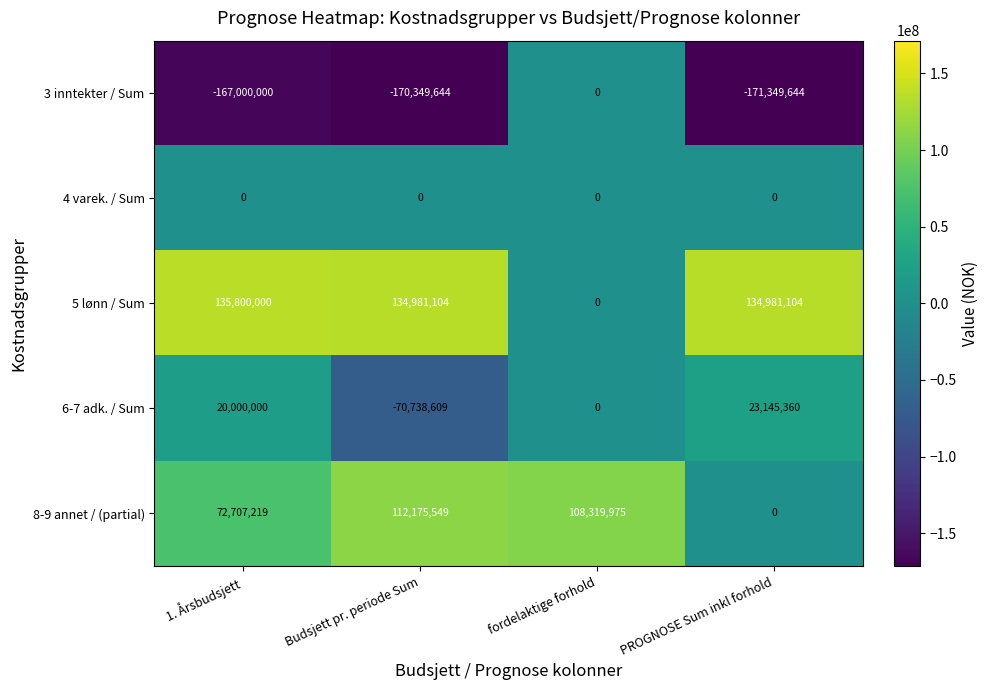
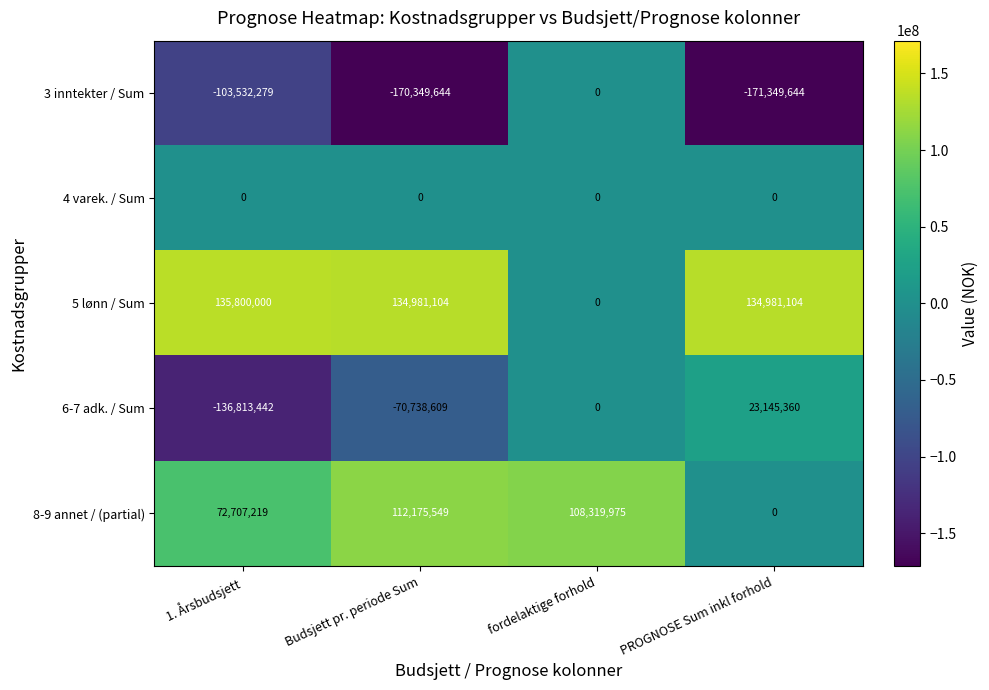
  {
    "3 inntekter / Sum": {
-     "1. Årsbudsjett": "-167,000,000",
+     "1. Årsbudsjett": "-103,532,279",
      "Budsjett pr. periode Sum": "-170,349,644",
      "fordelaktige forhold": "0",
      "PROGNOSE Sum inkl forhold": "-171,349,644"
    },
    "4 varek. / Sum": {
      "1. Årsbudsjett": "0",
      "Budsjett pr. periode Sum": "0",
      "fordelaktige forhold": "0",
      "PROGNOSE Sum inkl forhold": "0"
    },
    "5 lønn / Sum": {
      "1. Årsbudsjett": "135,800,000",
      "Budsjett pr. periode Sum": "134,981,104",
      "fordelaktige forhold": "0",
      "PROGNOSE Sum inkl forhold": "134,981,104"
    },
    "6-7 adk. / Sum": {
-     "1. Årsbudsjett": "20,000,000",
+     "1. Årsbudsjett": "-136,813,442",
      "Budsjett pr. periode Sum": "-70,738,609",
      "fordelaktige forhold": "0",
      "PROGNOSE Sum inkl forhold": "23,145,360"
    },
    "8-9 annet / (partial)": {
      "1. Årsbudsjett": "72,707,219",
      "Budsjett pr. periode Sum": "112,175,549",
      "fordelaktige forhold": "108,319,975",
      "PROGNOSE Sum inkl forhold": "0"
    }
  }
